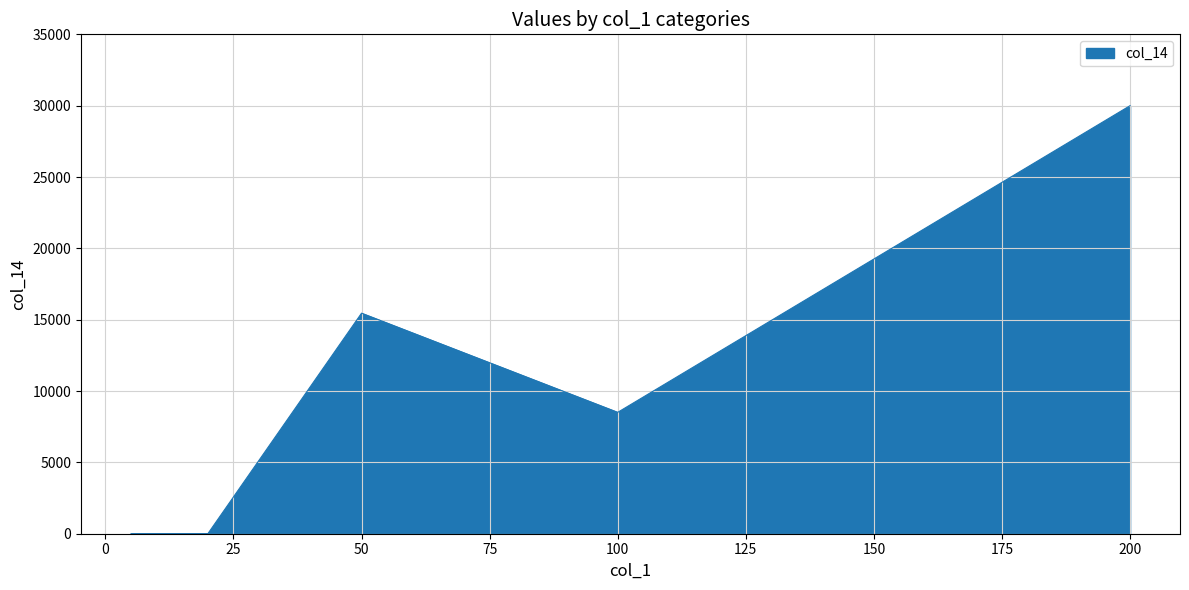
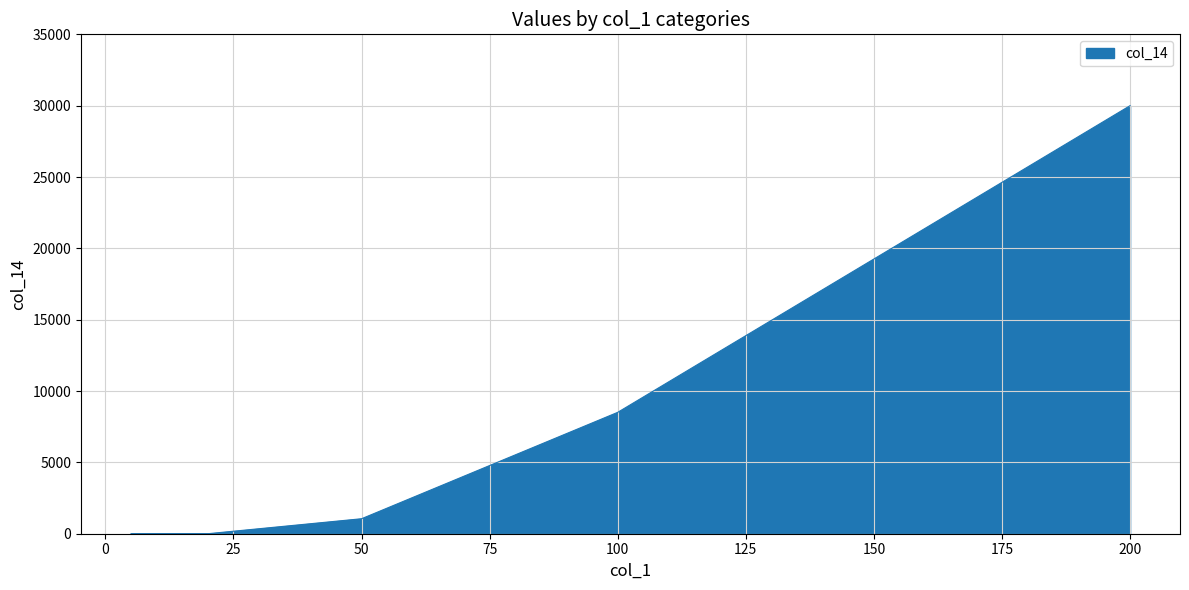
  {
-   "50": 15500,
+   "50": 1100,
    "100": 8500,
    "200": 30000
  }
